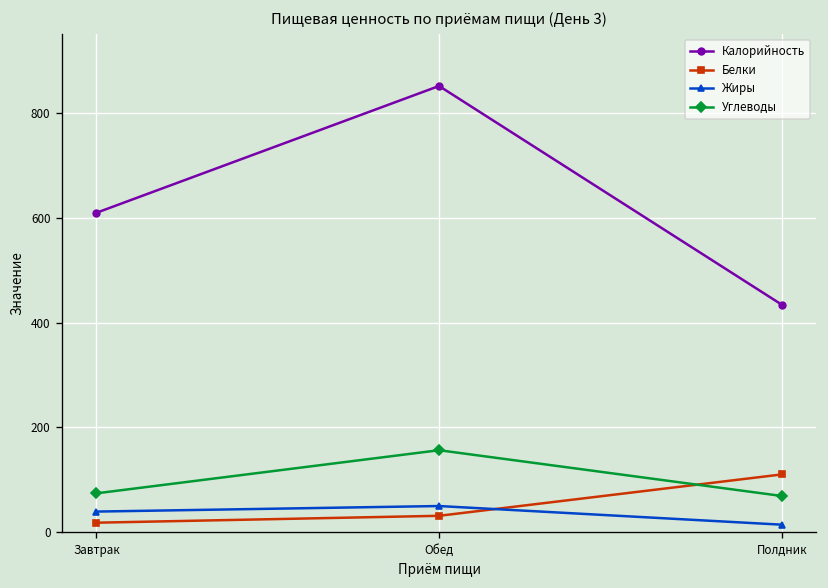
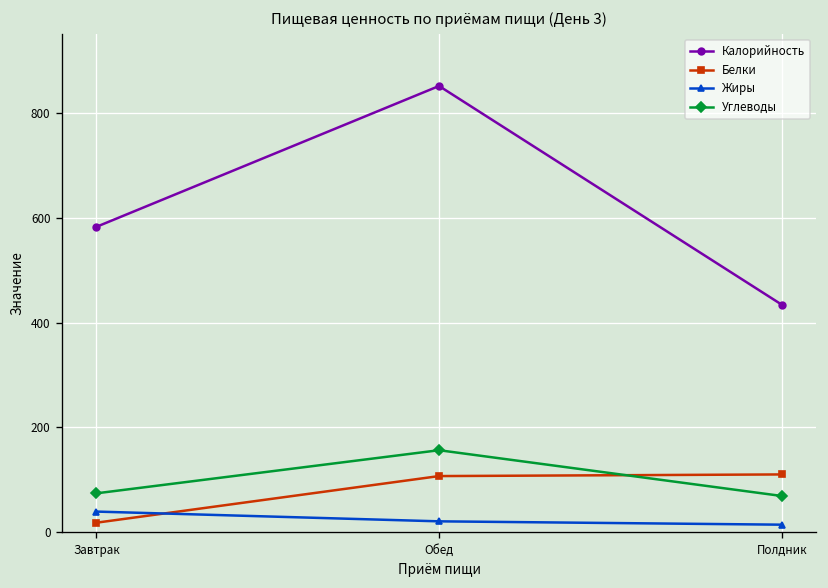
  {
    "Калорийность": {
-     "Завтрак": 610,
+     "Завтрак": 580,
      "Обед": 850,
      "Полдник": 430
    },
    "Белки": {
      "Завтрак": 20,
-     "Обед": 30,
+     "Обед": 110,
      "Полдник": 110
    },
    "Жиры": {
      "Завтрак": 40,
-     "Обед": 50,
+     "Обед": 20,
      "Полдник": 10
    },
    "Углеводы": {
      "Завтрак": 70,
      "Обед": 160,
      "Полдник": 70
    }
  }
